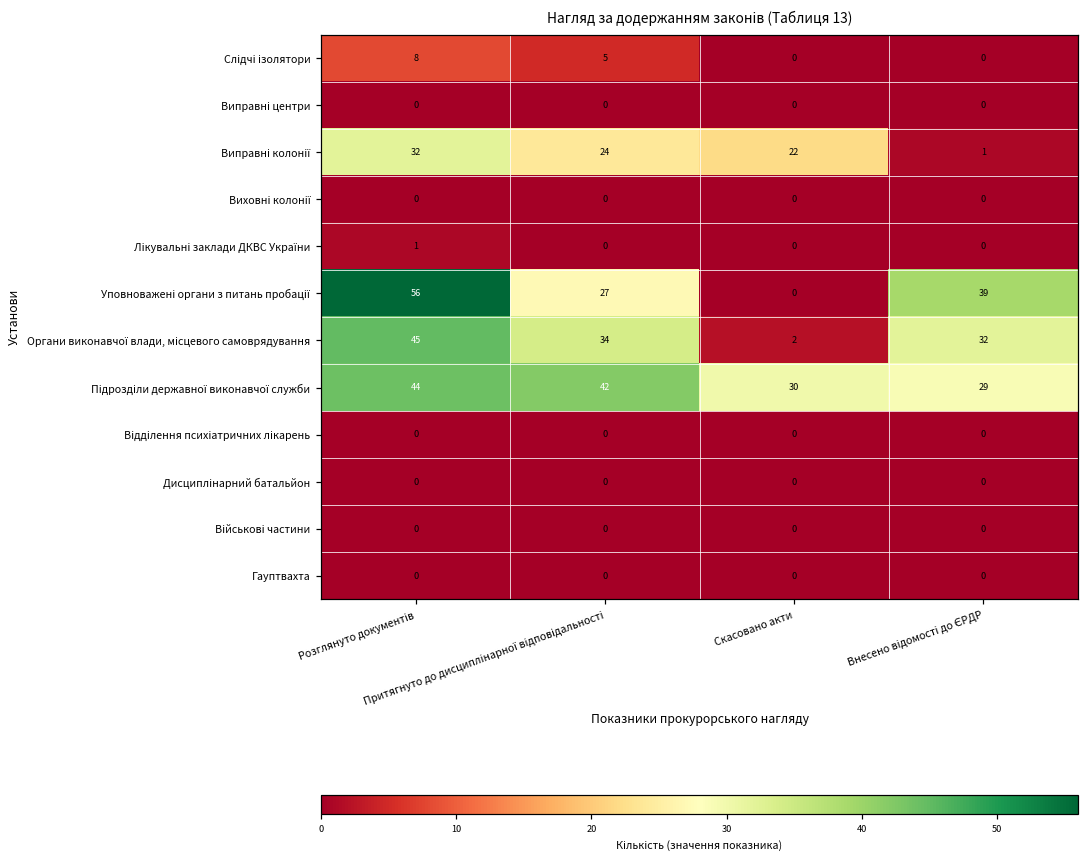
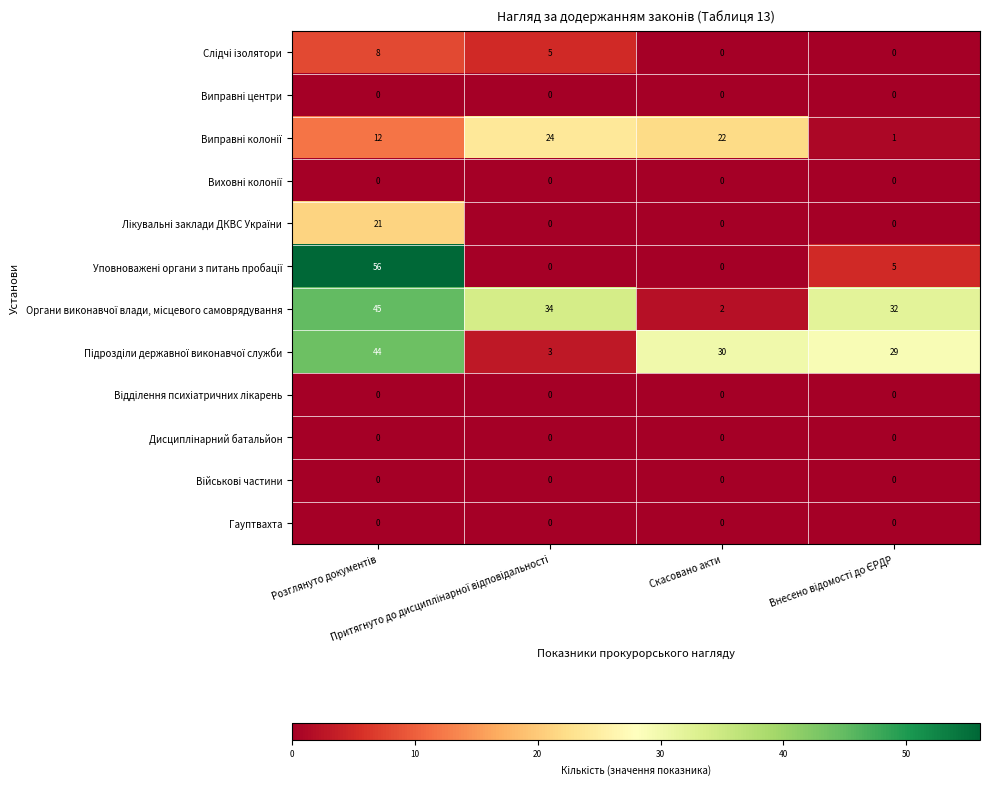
  {
    "Слідчі ізолятори": {
      "Розглянуто документів": 8,
      "Притягнуто до дисциплінарної відповідальності": 5,
      "Скасовано акти": 0,
      "Внесено відомості до ЄРДР": 0
    },
    "Виправні центри": {
      "Розглянуто документів": 0,
      "Притягнуто до дисциплінарної відповідальності": 0,
      "Скасовано акти": 0,
      "Внесено відомості до ЄРДР": 0
    },
    "Виправні колонії": {
-     "Розглянуто документів": 32,
+     "Розглянуто документів": 12,
      "Притягнуто до дисциплінарної відповідальності": 24,
      "Скасовано акти": 22,
      "Внесено відомості до ЄРДР": 1
    },
    "Виховні колонії": {
      "Розглянуто документів": 0,
      "Притягнуто до дисциплінарної відповідальності": 0,
      "Скасовано акти": 0,
      "Внесено відомості до ЄРДР": 0
    },
    "Лікувальні заклади ДКВС України": {
-     "Розглянуто документів": 1,
+     "Розглянуто документів": 21,
      "Притягнуто до дисциплінарної відповідальності": 0,
      "Скасовано акти": 0,
      "Внесено відомості до ЄРДР": 0
    },
    "Уповноважені органи з питань пробації": {
      "Розглянуто документів": 56,
-     "Притягнуто до дисциплінарної відповідальності": 27,
+     "Притягнуто до дисциплінарної відповідальності": 0,
      "Скасовано акти": 0,
-     "Внесено відомості до ЄРДР": 39
+     "Внесено відомості до ЄРДР": 5
    },
    "Органи виконавчої влади, місцевого самоврядування": {
      "Розглянуто документів": 45,
      "Притягнуто до дисциплінарної відповідальності": 34,
      "Скасовано акти": 2,
      "Внесено відомості до ЄРДР": 32
    },
    "Підрозділи державної виконавчої служби": {
      "Розглянуто документів": 44,
-     "Притягнуто до дисциплінарної відповідальності": 42,
+     "Притягнуто до дисциплінарної відповідальності": 3,
      "Скасовано акти": 30,
      "Внесено відомості до ЄРДР": 29
    },
    "Відділення психіатричних лікарень": {
      "Розглянуто документів": 0,
      "Притягнуто до дисциплінарної відповідальності": 0,
      "Скасовано акти": 0,
      "Внесено відомості до ЄРДР": 0
    },
    "Дисциплінарний батальйон": {
      "Розглянуто документів": 0,
      "Притягнуто до дисциплінарної відповідальності": 0,
      "Скасовано акти": 0,
      "Внесено відомості до ЄРДР": 0
    },
    "Військові частини": {
      "Розглянуто документів": 0,
      "Притягнуто до дисциплінарної відповідальності": 0,
      "Скасовано акти": 0,
      "Внесено відомості до ЄРДР": 0
    },
    "Гауптвахта": {
      "Розглянуто документів": 0,
      "Притягнуто до дисциплінарної відповідальності": 0,
      "Скасовано акти": 0,
      "Внесено відомості до ЄРДР": 0
    }
  }
